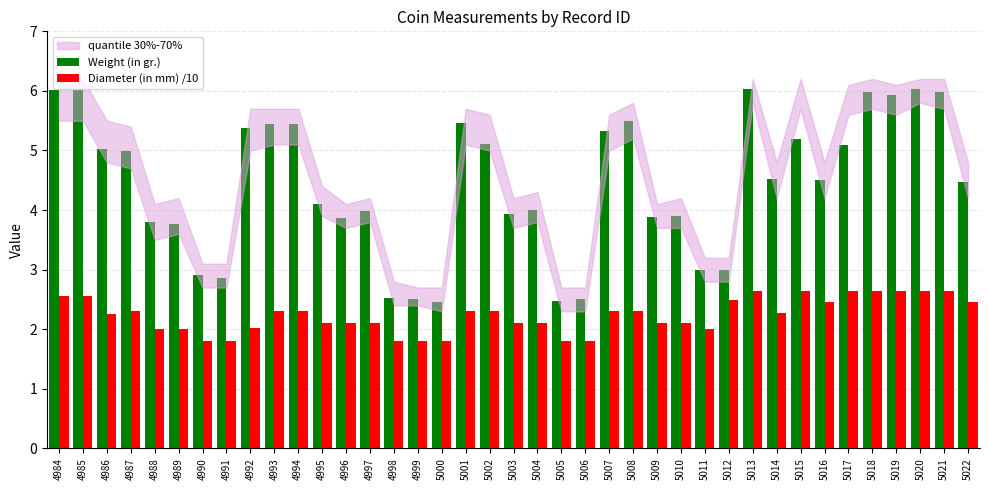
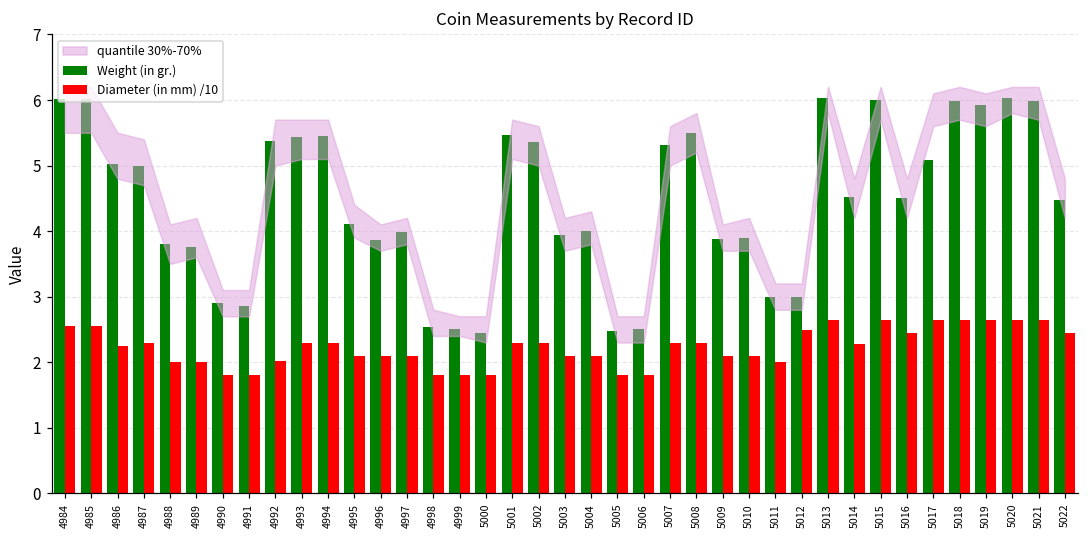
  {
    "Weight (in gr.)": {
      "4984": 6.0,
      "4985": 6.0,
      "4986": 5.0,
      "4987": 5.0,
      "4988": 3.8,
      "4989": 3.8,
      "4990": 2.9,
      "4991": 2.9,
      "4992": 5.4,
      "4993": 5.4,
      "4994": 5.5,
      "4995": 4.1,
      "4996": 3.9,
      "4997": 4.0,
      "4998": 2.5,
      "4999": 2.5,
      "5000": 2.5,
      "5001": 5.5,
-     "5002": 5.1,
+     "5002": 5.4,
      "5003": 3.9,
      "5004": 4.0,
      "5005": 2.5,
      "5006": 2.5,
      "5007": 5.3,
      "5008": 5.5,
      "5009": 3.9,
      "5010": 3.9,
      "5011": 3.0,
      "5012": 3.0,
      "5013": 6.0,
      "5014": 4.5,
-     "5015": 5.2,
+     "5015": 6.0,
      "5016": 4.5,
      "5017": 5.1,
      "5018": 6.0,
      "5019": 5.9,
      "5020": 6.0,
      "5021": 6.0,
      "5022": 4.5
    },
    "Diameter (in mm) /10": {
      "4984": 2.6,
      "4985": 2.6,
      "4986": 2.3,
      "4987": 2.3,
      "4988": 2.0,
      "4989": 2.0,
      "4990": 1.8,
      "4991": 1.8,
      "4992": 2.0,
      "4993": 2.3,
      "4994": 2.3,
      "4995": 2.1,
      "4996": 2.1,
      "4997": 2.1,
      "4998": 1.8,
      "4999": 1.8,
      "5000": 1.8,
      "5001": 2.3,
      "5002": 2.3,
      "5003": 2.1,
      "5004": 2.1,
      "5005": 1.8,
      "5006": 1.8,
      "5007": 2.3,
      "5008": 2.3,
      "5009": 2.1,
      "5010": 2.1,
      "5011": 2.0,
      "5012": 2.5,
      "5013": 2.7,
      "5014": 2.3,
      "5015": 2.7,
      "5016": 2.5,
      "5017": 2.7,
      "5018": 2.7,
      "5019": 2.7,
      "5020": 2.7,
      "5021": 2.7,
      "5022": 2.5
    }
  }
